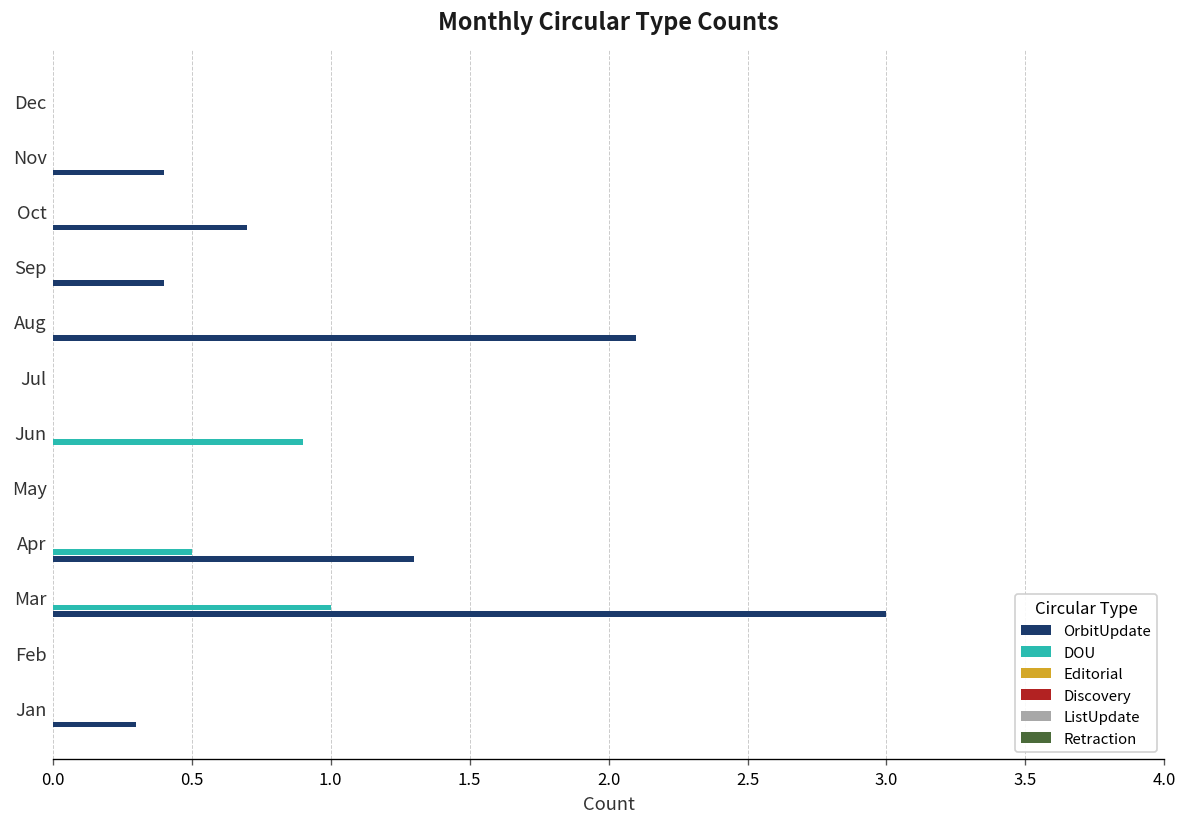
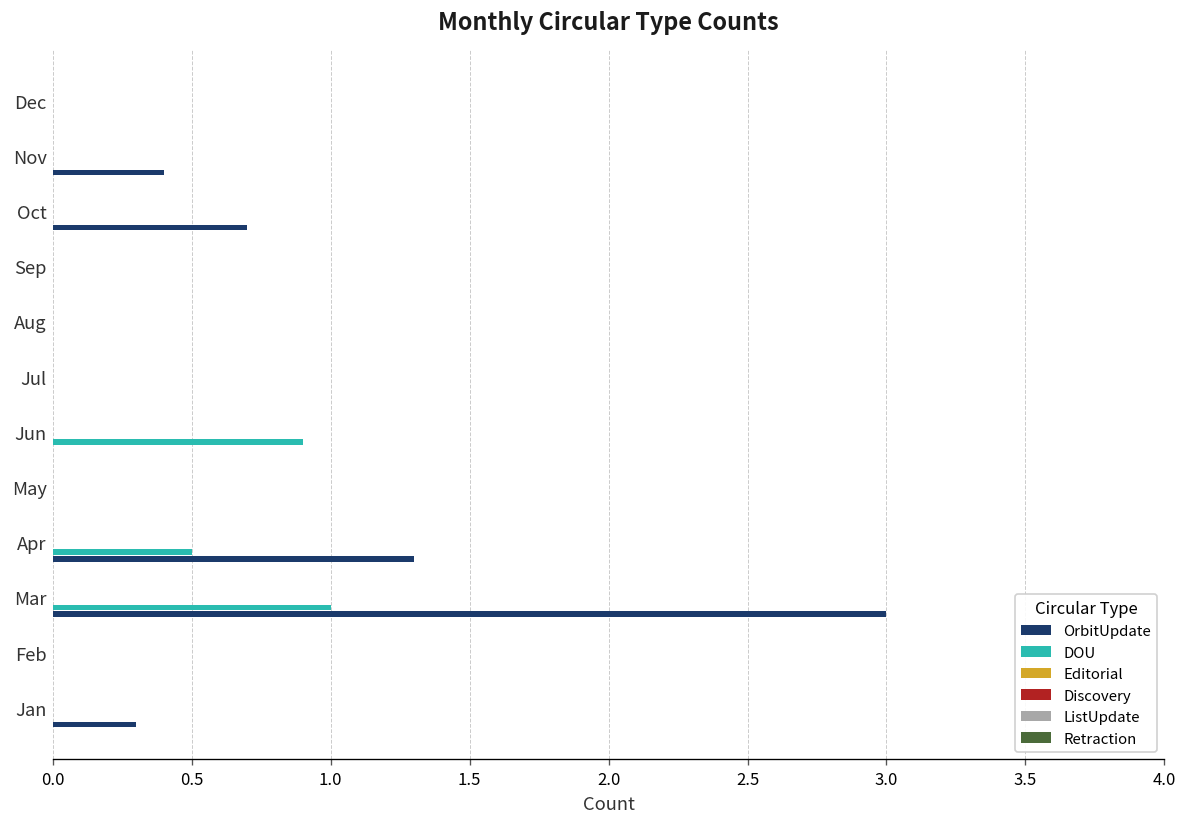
  {
    "OrbitUpdate": {
      "Dec": 0.0,
      "Nov": 0.4,
      "Oct": 0.7,
-     "Sep": 0.4,
-     "Aug": 2.1,
+     "Sep": 0.0,
+     "Aug": 0.0,
      "Jul": 0.0,
      "Jun": 0.0,
      "May": 0.0,
      "Apr": 1.3,
      "Mar": 3.0,
      "Feb": 0.0,
      "Jan": 0.3
    },
    "DOU": {
      "Dec": 0.0,
      "Nov": 0.0,
      "Oct": 0.0,
      "Sep": 0.0,
      "Aug": 0.0,
      "Jul": 0.0,
      "Jun": 0.9,
      "May": 0.0,
      "Apr": 0.5,
      "Mar": 1.0,
      "Feb": 0.0,
      "Jan": 0.0
    },
    "Editorial": {
      "Dec": 0.0,
      "Nov": 0.0,
      "Oct": 0.0,
      "Sep": 0.0,
      "Aug": 0.0,
      "Jul": 0.0,
      "Jun": 0.0,
      "May": 0.0,
      "Apr": 0.0,
      "Mar": 0.0,
      "Feb": 0.0,
      "Jan": 0.0
    },
    "Discovery": {
      "Dec": 0.0,
      "Nov": 0.0,
      "Oct": 0.0,
      "Sep": 0.0,
      "Aug": 0.0,
      "Jul": 0.0,
      "Jun": 0.0,
      "May": 0.0,
      "Apr": 0.0,
      "Mar": 0.0,
      "Feb": 0.0,
      "Jan": 0.0
    },
    "ListUpdate": {
      "Dec": 0.0,
      "Nov": 0.0,
      "Oct": 0.0,
      "Sep": 0.0,
      "Aug": 0.0,
      "Jul": 0.0,
      "Jun": 0.0,
      "May": 0.0,
      "Apr": 0.0,
      "Mar": 0.0,
      "Feb": 0.0,
      "Jan": 0.0
    },
    "Retraction": {
      "Dec": 0.0,
      "Nov": 0.0,
      "Oct": 0.0,
      "Sep": 0.0,
      "Aug": 0.0,
      "Jul": 0.0,
      "Jun": 0.0,
      "May": 0.0,
      "Apr": 0.0,
      "Mar": 0.0,
      "Feb": 0.0,
      "Jan": 0.0
    }
  }
